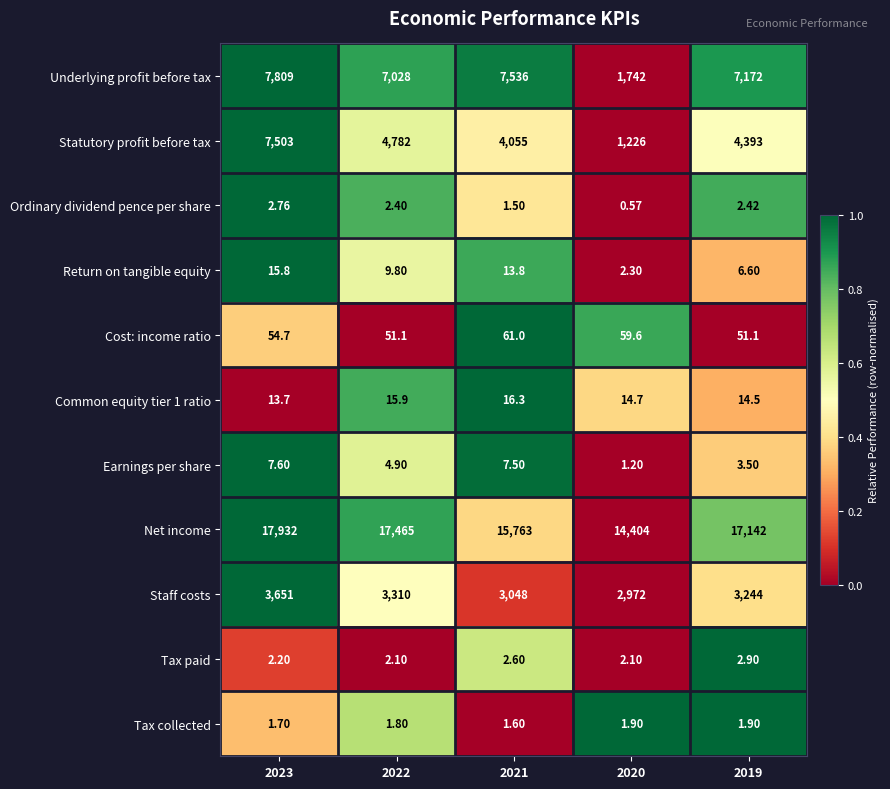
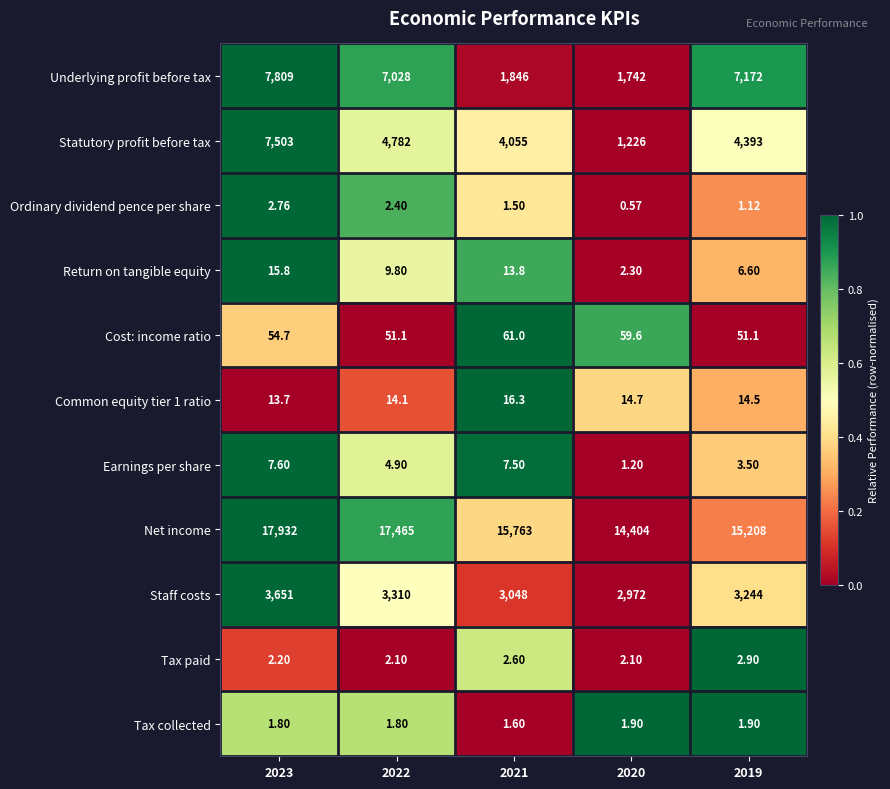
  {
    "Underlying profit before tax": {
      "2023": "7,809",
      "2022": "7,028",
-     "2021": "7,536",
+     "2021": "1,846",
      "2020": "1,742",
      "2019": "7,172"
    },
    "Statutory profit before tax": {
      "2023": "7,503",
      "2022": "4,782",
      "2021": "4,055",
      "2020": "1,226",
      "2019": "4,393"
    },
    "Ordinary dividend pence per share": {
      "2023": "2.76",
      "2022": "2.40",
      "2021": "1.50",
      "2020": "0.57",
-     "2019": "2.42"
+     "2019": "1.12"
    },
    "Return on tangible equity": {
      "2023": "15.8",
      "2022": "9.80",
      "2021": "13.8",
      "2020": "2.30",
      "2019": "6.60"
    },
    "Cost: income ratio": {
      "2023": "54.7",
      "2022": "51.1",
      "2021": "61.0",
      "2020": "59.6",
      "2019": "51.1"
    },
    "Common equity tier 1 ratio": {
      "2023": "13.7",
-     "2022": "15.9",
+     "2022": "14.1",
      "2021": "16.3",
      "2020": "14.7",
      "2019": "14.5"
    },
    "Earnings per share": {
      "2023": "7.60",
      "2022": "4.90",
      "2021": "7.50",
      "2020": "1.20",
      "2019": "3.50"
    },
    "Net income": {
      "2023": "17,932",
      "2022": "17,465",
      "2021": "15,763",
      "2020": "14,404",
-     "2019": "17,142"
+     "2019": "15,208"
    },
    "Staff costs": {
      "2023": "3,651",
      "2022": "3,310",
      "2021": "3,048",
      "2020": "2,972",
      "2019": "3,244"
    },
    "Tax paid": {
      "2023": "2.20",
      "2022": "2.10",
      "2021": "2.60",
      "2020": "2.10",
      "2019": "2.90"
    },
    "Tax collected": {
-     "2023": "1.70",
+     "2023": "1.80",
      "2022": "1.80",
      "2021": "1.60",
      "2020": "1.90",
      "2019": "1.90"
    }
  }
